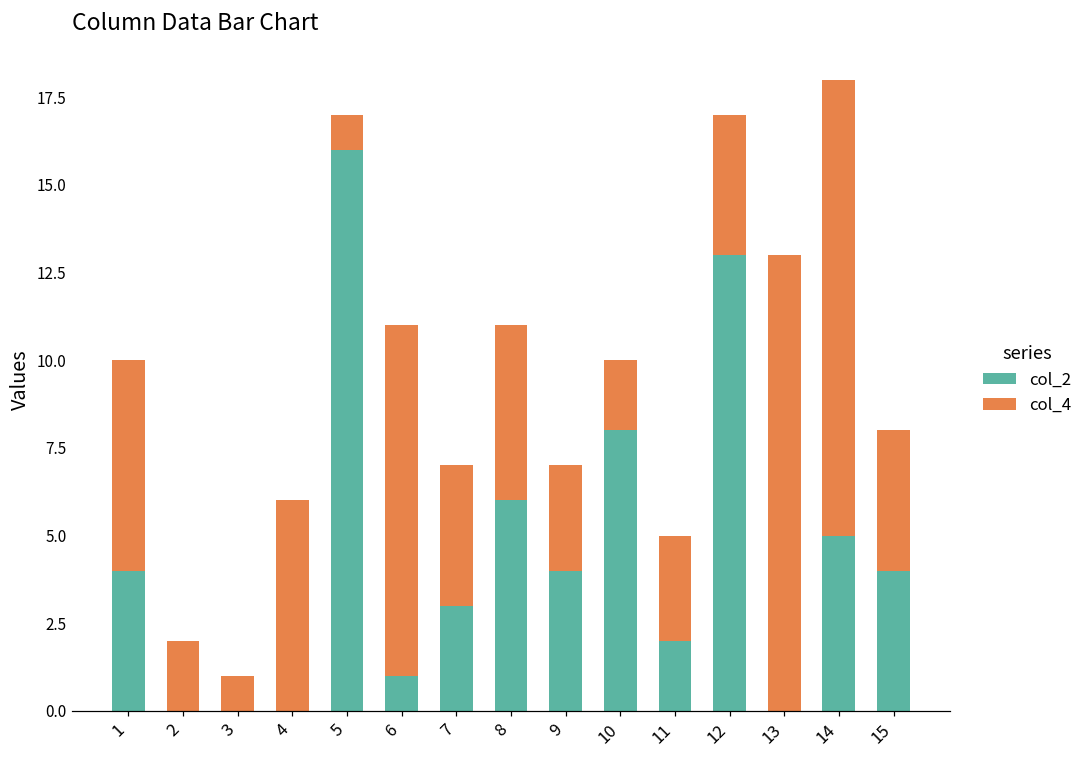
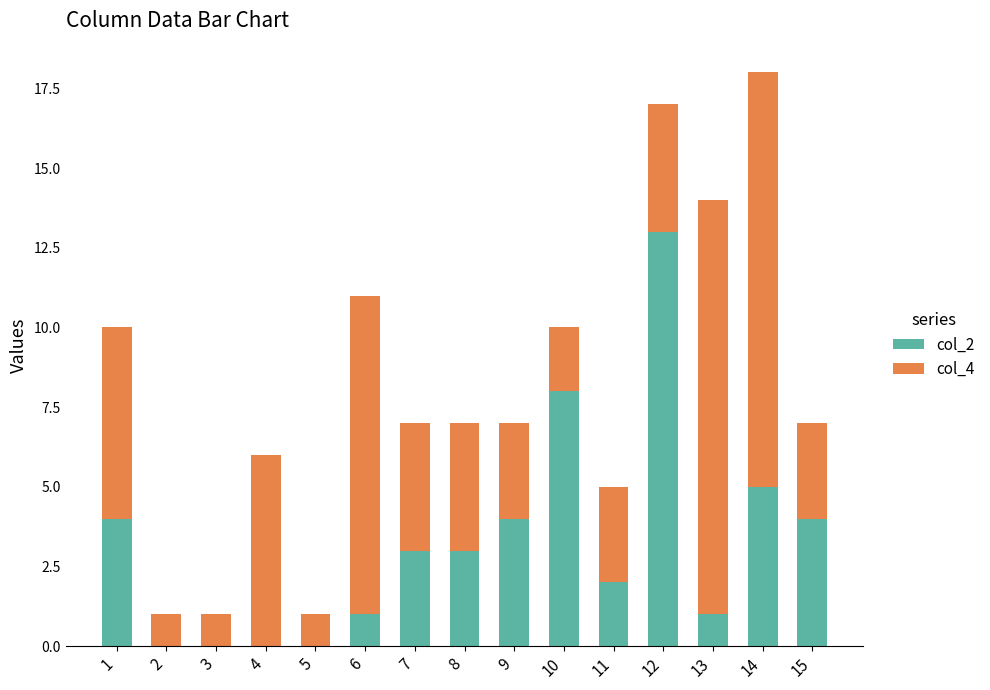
  {
    "col_2": {
      "1": 4,
      "2": 0,
      "3": 0,
      "4": 0,
-     "5": 16,
+     "5": 0,
      "6": 1,
      "7": 3,
-     "8": 6,
+     "8": 3,
      "9": 4,
      "10": 8,
      "11": 2,
      "12": 13,
-     "13": 0,
+     "13": 1,
      "14": 5,
      "15": 4
    },
    "col_4": {
      "1": 6,
-     "2": 2,
+     "2": 1,
      "3": 1,
      "4": 6,
      "5": 1,
      "6": 10,
      "7": 4,
-     "8": 5,
+     "8": 4,
      "9": 3,
      "10": 2,
      "11": 3,
      "12": 4,
      "13": 13,
      "14": 13,
-     "15": 4
+     "15": 3
    }
  }
